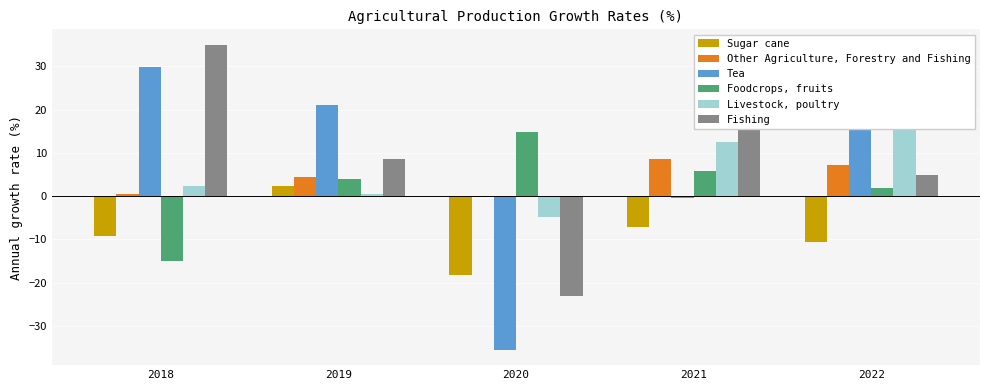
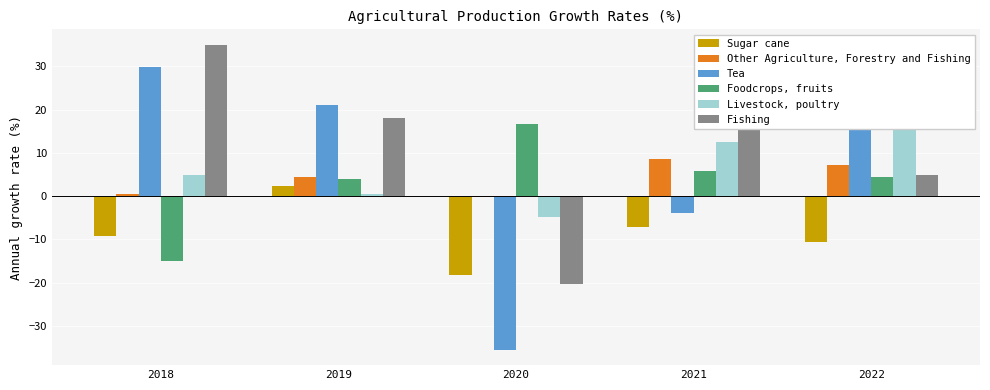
  {
    "Tea": {
      "2018": 30,
      "2019": 21,
      "2020": -36,
-     "2021": -1
+     "2021": -4
    },
    "Foodcrops, fruits": {
      "2018": -15,
      "2019": 4,
-     "2020": 15,
+     "2020": 17,
      "2021": 6,
-     "2022": 2
+     "2022": 4
    },
    "Livestock, poultry": {
-     "2018": 2,
+     "2018": 5,
      "2020": -5,
      "2021": 13,
      "2022": 16
    },
    "Fishing": {
      "2018": 35,
-     "2019": 9,
-     "2020": -23,
+     "2019": 18,
+     "2020": -20,
      "2022": 5
    }
  }
